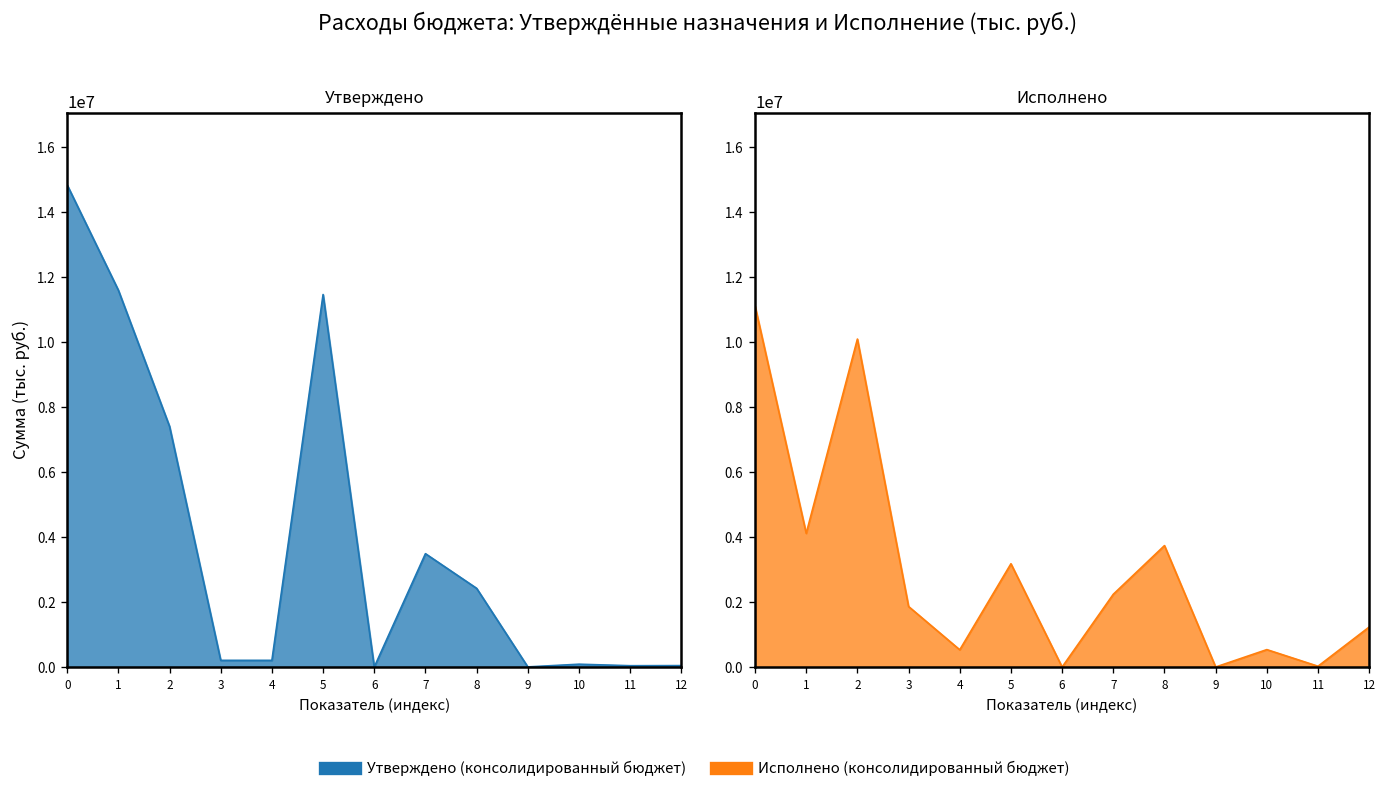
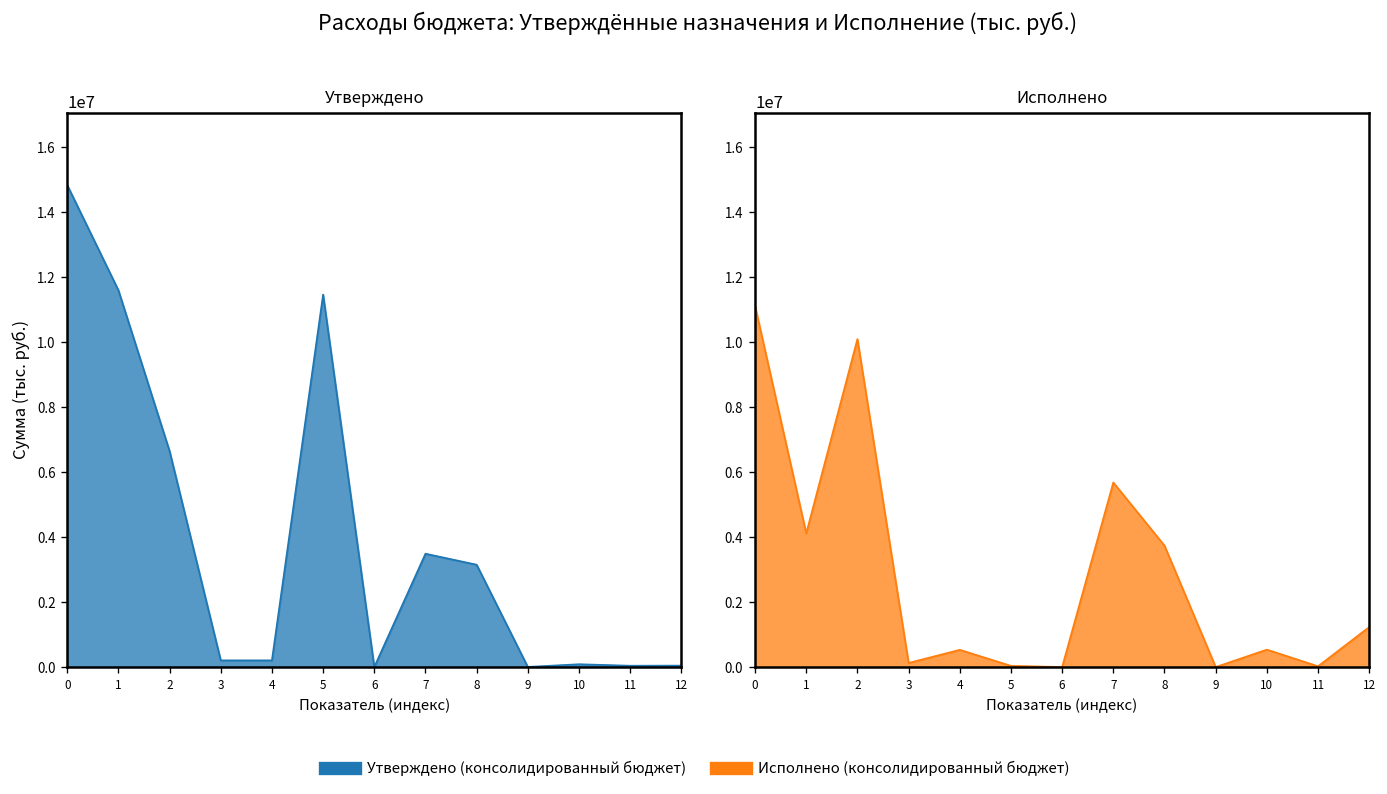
  {
    "Утверждено": {
      "0": 14800000,
      "1": 11600000,
-     "2": 7400000,
+     "2": 6700000,
      "3": 200000,
      "4": 200000,
      "5": 11500000,
      "6": 0,
      "7": 3500000,
-     "8": 2400000,
+     "8": 3200000,
      "9": 0,
      "10": 100000,
      "11": 0,
      "12": 0
    },
    "Исполнено": {
      "0": 11100000,
      "1": 4100000,
      "2": 10100000,
-     "3": 1900000,
+     "3": 100000,
      "4": 500000,
-     "5": 3200000,
+     "5": 0,
      "6": 0,
-     "7": 2200000,
+     "7": 5700000,
      "8": 3700000,
      "9": 0,
      "10": 500000,
      "11": 0,
      "12": 1200000
    }
  }
